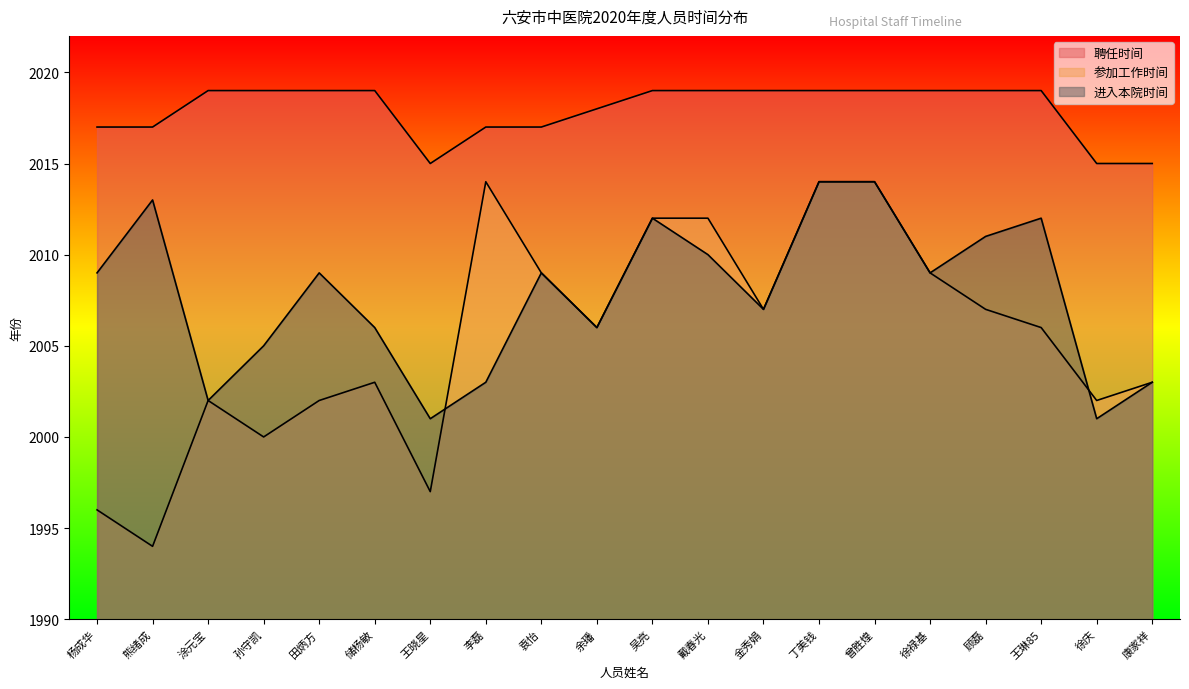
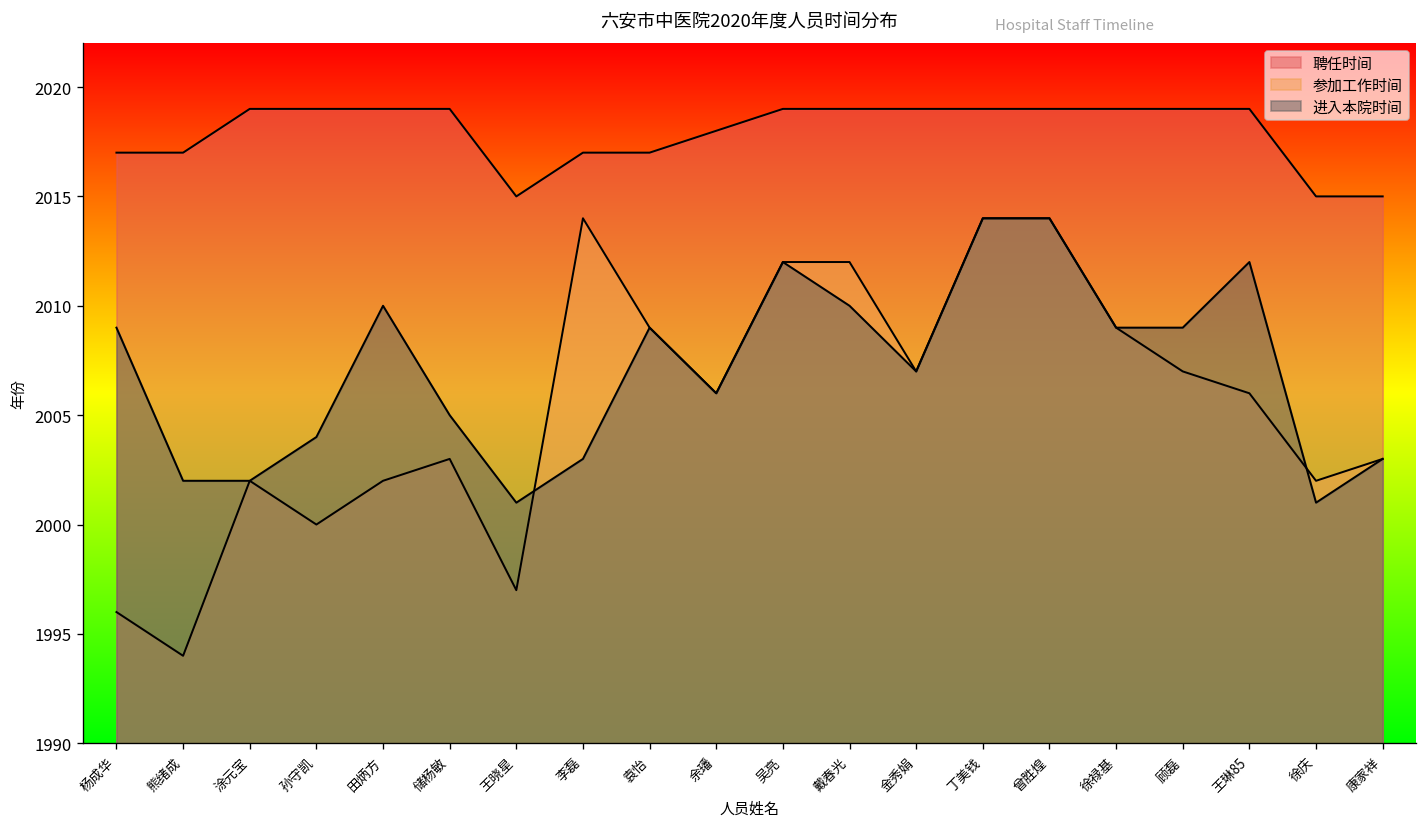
  {
    "进入本院时间": {
      "杨成华": 2009,
-     "熊绪成": 2013,
-     "孙守凯": 2005,
-     "田炳方": 2009,
-     "储杨敏": 2006,
+     "熊绪成": 2002,
+     "孙守凯": 2004,
+     "田炳方": 2010,
+     "储杨敏": 2005,
      "王晓星": 2001,
      "李磊": 2003,
      "戴春光": 2010,
-     "顾磊": 2011,
+     "顾磊": 2009,
      "王琳85": 2012,
      "徐庆": 2001
    }
  }
